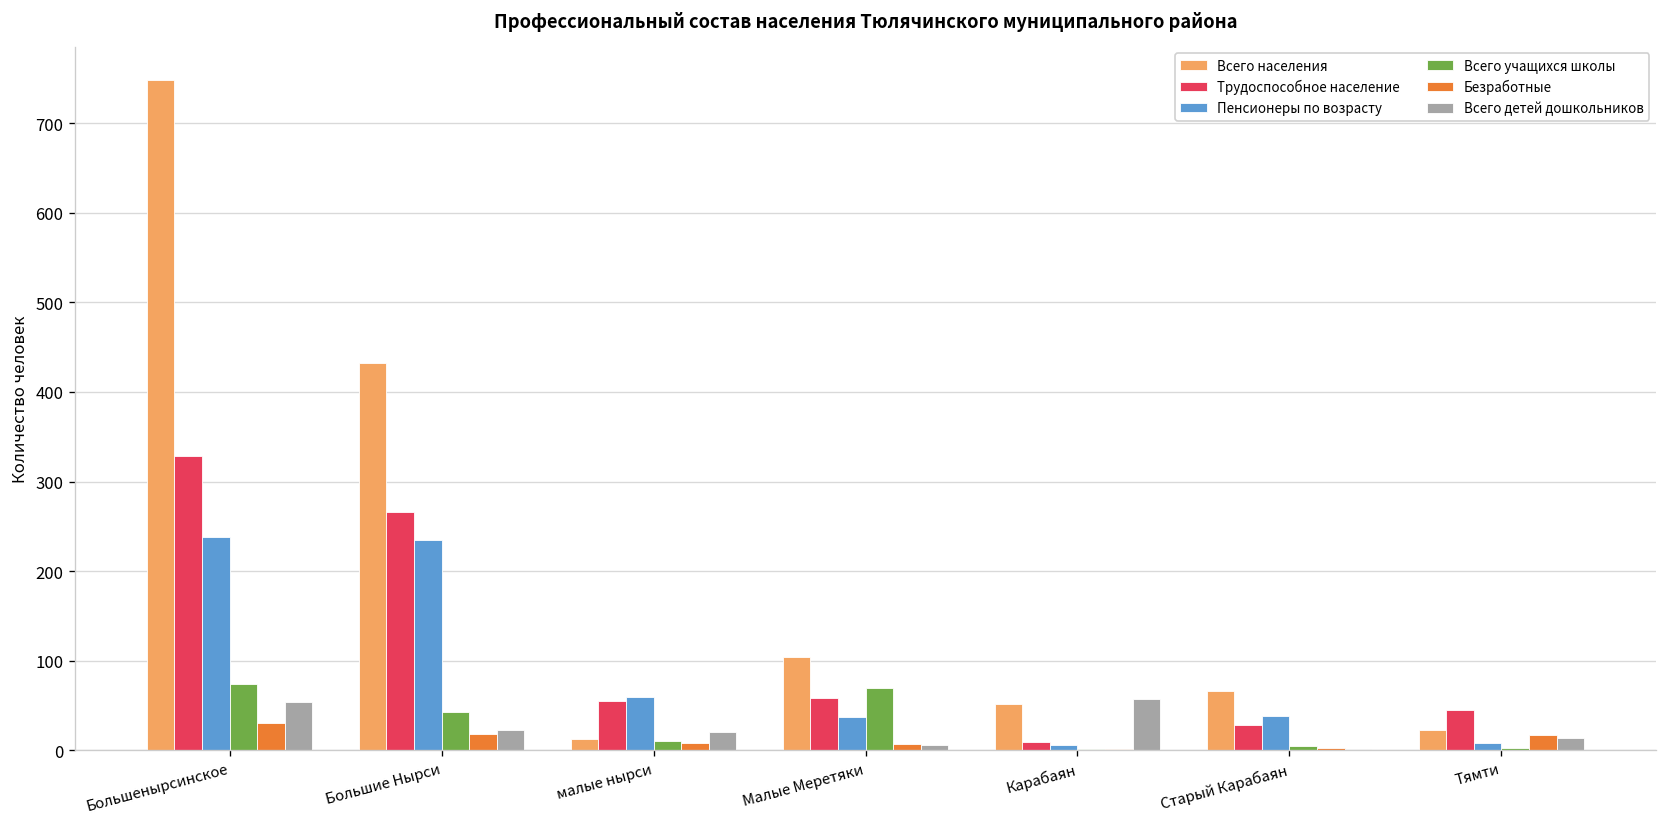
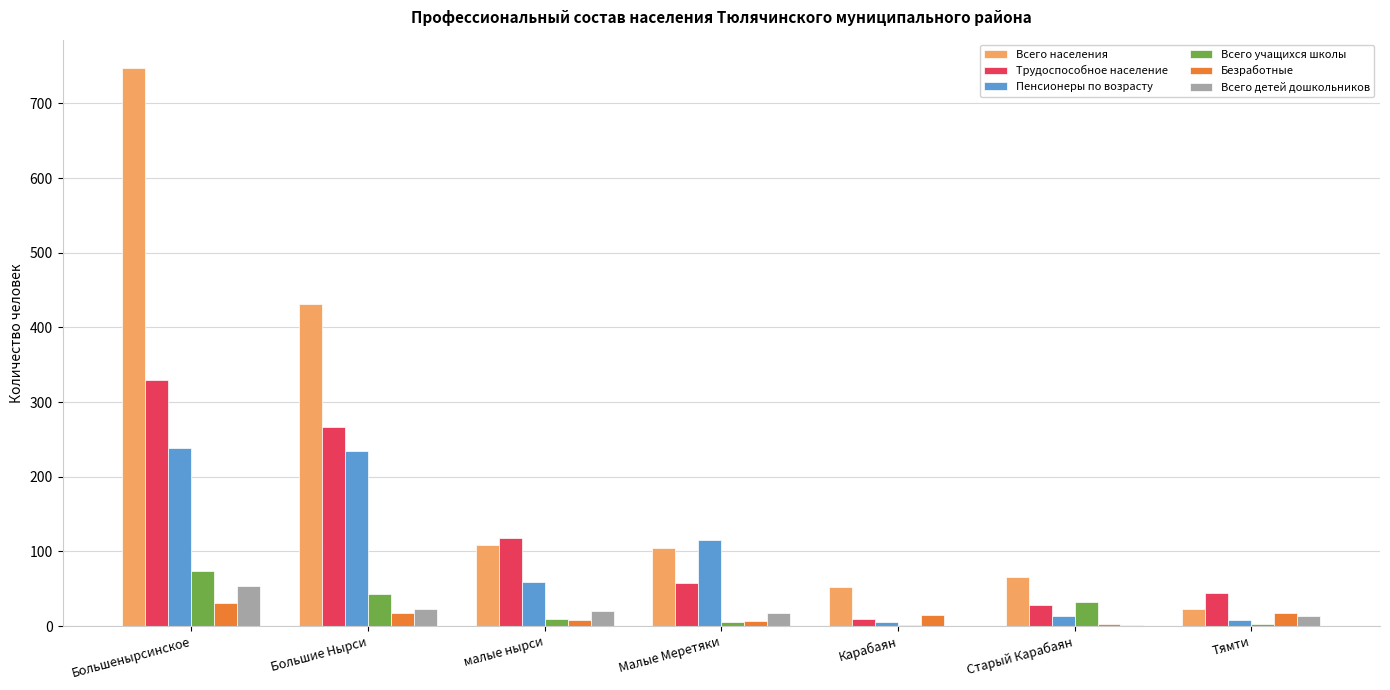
  {
    "Всего населения": {
      "Большенырсинское": 750,
      "Большие Нырси": 430,
-     "малые нырси": 10,
+     "малые нырси": 110,
      "Малые Меретяки": 100,
      "Карабаян": 50,
      "Старый Карабаян": 70,
      "Тямти": 20
    },
    "Трудоспособное население": {
      "Большенырсинское": 330,
      "Большие Нырси": 270,
-     "малые нырси": 60,
+     "малые нырси": 120,
      "Малые Меретяки": 60,
      "Карабаян": 10,
      "Старый Карабаян": 30,
      "Тямти": 50
    },
    "Пенсионеры по возрасту": {
      "Большенырсинское": 240,
      "Большие Нырси": 240,
      "малые нырси": 60,
-     "Малые Меретяки": 40,
+     "Малые Меретяки": 120,
      "Карабаян": 10,
-     "Старый Карабаян": 40,
+     "Старый Карабаян": 10,
      "Тямти": 10
    },
    "Всего учащихся школы": {
      "Большенырсинское": 70,
      "Большие Нырси": 40,
      "малые нырси": 10,
-     "Малые Меретяки": 70,
-     "Старый Карабаян": 10
+     "Малые Меретяки": 10,
+     "Старый Карабаян": 30
    },
    "Безработные": {
      "Большенырсинское": 30,
      "Большие Нырси": 20,
      "малые нырси": 10,
      "Малые Меретяки": 10,
-     "Карабаян": 0,
+     "Карабаян": 20,
      "Тямти": 20
    },
    "Всего детей дошкольников": {
      "Большенырсинское": 50,
      "Большие Нырси": 20,
      "малые нырси": 20,
-     "Малые Меретяки": 10,
-     "Карабаян": 60,
+     "Малые Меретяки": 20,
+     "Карабаян": 0,
      "Тямти": 10
    }
  }
